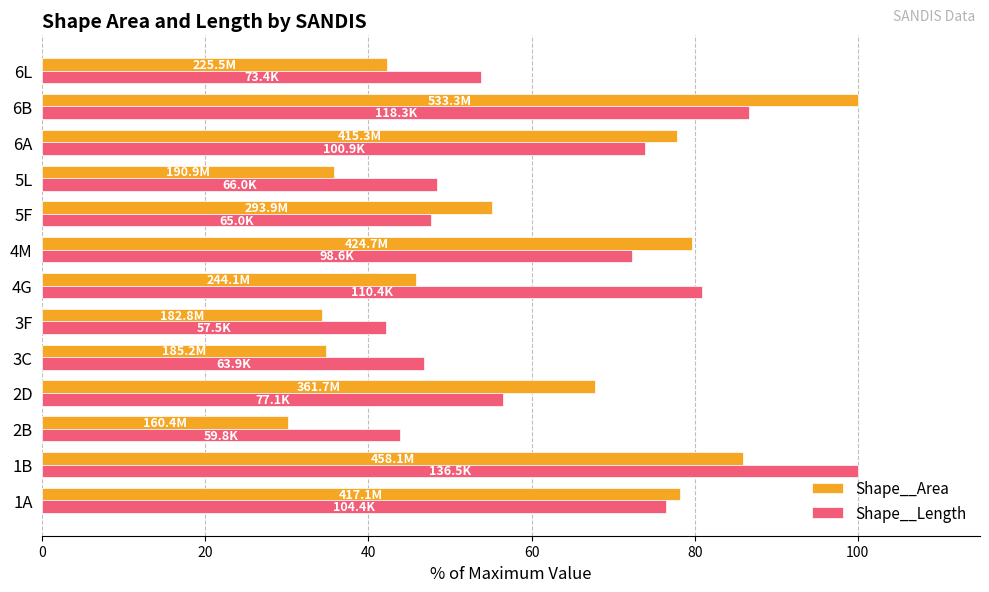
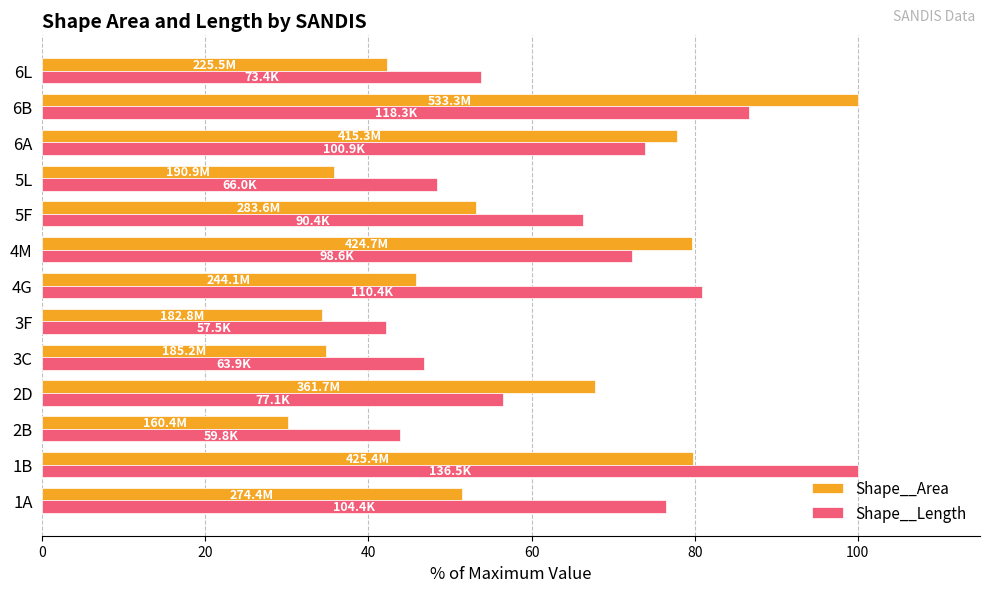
  {
    "Shape__Area": {
-     "5F": "293.9M",
-     "1B": "458.1M",
-     "1A": "417.1M"
+     "5F": "283.6M",
+     "1B": "425.4M",
+     "1A": "274.4M"
    },
    "Shape__Length": {
-     "5F": "65.0K"
+     "5F": "90.4K"
    }
  }
